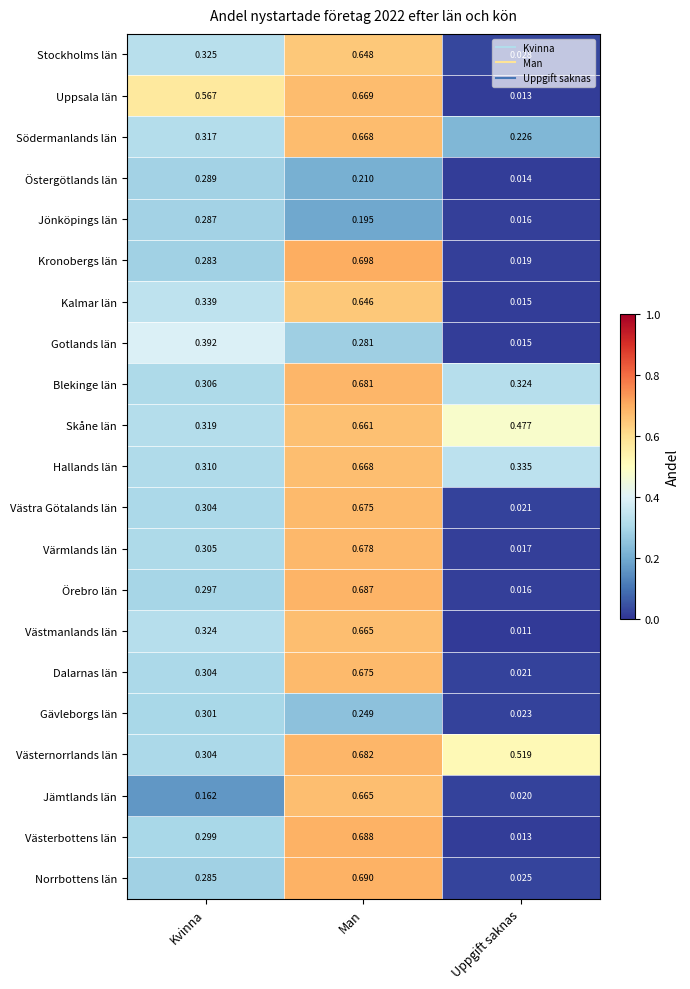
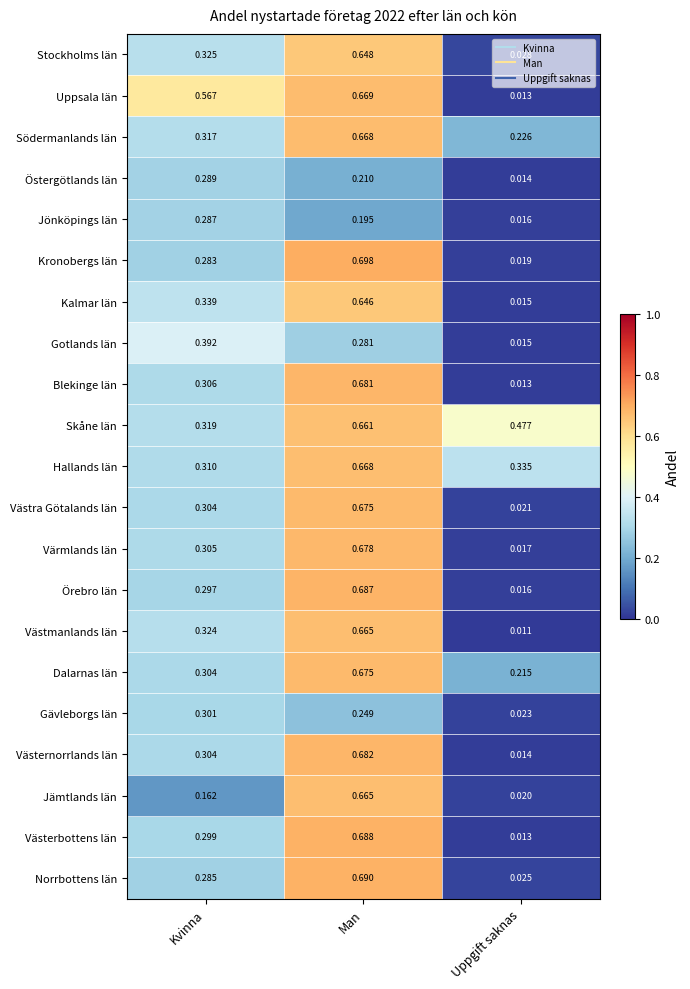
  {
    "Stockholms län": {
      "Kvinna": 0.325,
      "Man": 0.648
    },
    "Uppsala län": {
      "Kvinna": 0.567,
      "Man": 0.669,
      "Uppgift saknas": 0.013
    },
    "Södermanlands län": {
      "Kvinna": 0.317,
      "Man": 0.668,
      "Uppgift saknas": 0.226
    },
    "Östergötlands län": {
      "Kvinna": 0.289,
      "Man": 0.210,
      "Uppgift saknas": 0.014
    },
    "Jönköpings län": {
      "Kvinna": 0.287,
      "Man": 0.195,
      "Uppgift saknas": 0.016
    },
    "Kronobergs län": {
      "Kvinna": 0.283,
      "Man": 0.698,
      "Uppgift saknas": 0.019
    },
    "Kalmar län": {
      "Kvinna": 0.339,
      "Man": 0.646,
      "Uppgift saknas": 0.015
    },
    "Gotlands län": {
      "Kvinna": 0.392,
      "Man": 0.281,
      "Uppgift saknas": 0.015
    },
    "Blekinge län": {
      "Kvinna": 0.306,
      "Man": 0.681,
-     "Uppgift saknas": 0.324
+     "Uppgift saknas": 0.013
    },
    "Skåne län": {
      "Kvinna": 0.319,
      "Man": 0.661,
      "Uppgift saknas": 0.477
    },
    "Hallands län": {
      "Kvinna": 0.310,
      "Man": 0.668,
      "Uppgift saknas": 0.335
    },
    "Västra Götalands län": {
      "Kvinna": 0.304,
      "Man": 0.675,
      "Uppgift saknas": 0.021
    },
    "Värmlands län": {
      "Kvinna": 0.305,
      "Man": 0.678,
      "Uppgift saknas": 0.017
    },
    "Örebro län": {
      "Kvinna": 0.297,
      "Man": 0.687,
      "Uppgift saknas": 0.016
    },
    "Västmanlands län": {
      "Kvinna": 0.324,
      "Man": 0.665,
      "Uppgift saknas": 0.011
    },
    "Dalarnas län": {
      "Kvinna": 0.304,
      "Man": 0.675,
-     "Uppgift saknas": 0.021
+     "Uppgift saknas": 0.215
    },
    "Gävleborgs län": {
      "Kvinna": 0.301,
      "Man": 0.249,
      "Uppgift saknas": 0.023
    },
    "Västernorrlands län": {
      "Kvinna": 0.304,
      "Man": 0.682,
-     "Uppgift saknas": 0.519
+     "Uppgift saknas": 0.014
    },
    "Jämtlands län": {
      "Kvinna": 0.162,
      "Man": 0.665,
      "Uppgift saknas": 0.020
    },
    "Västerbottens län": {
      "Kvinna": 0.299,
      "Man": 0.688,
      "Uppgift saknas": 0.013
    },
    "Norrbottens län": {
      "Kvinna": 0.285,
      "Man": 0.690,
      "Uppgift saknas": 0.025
    }
  }
